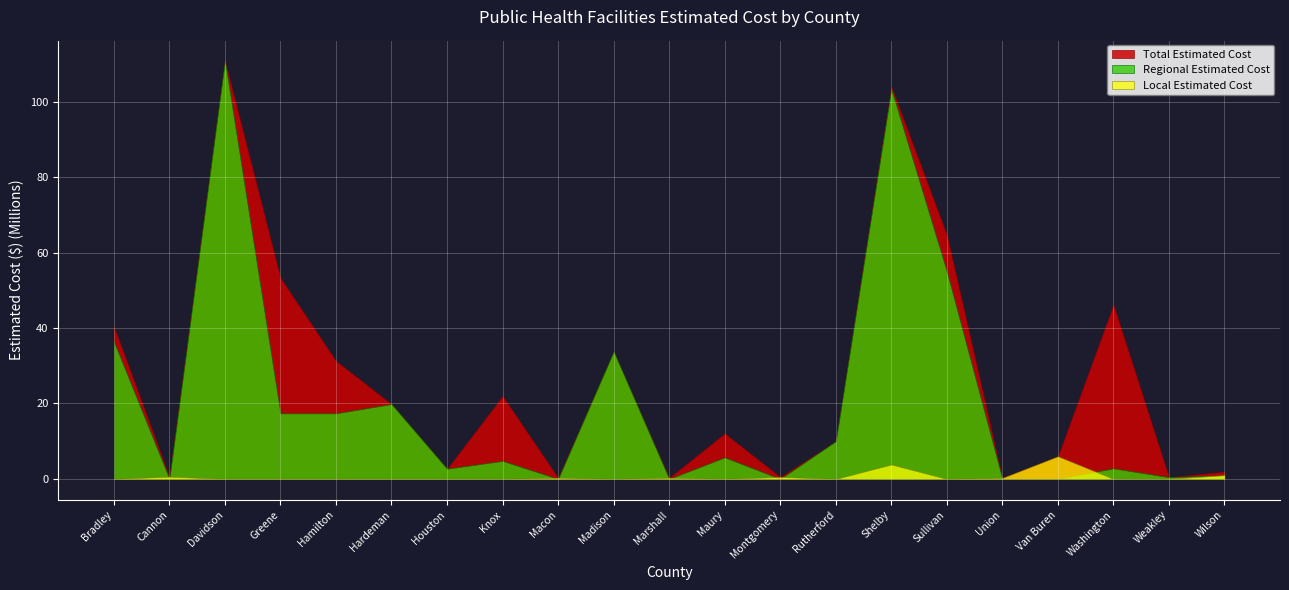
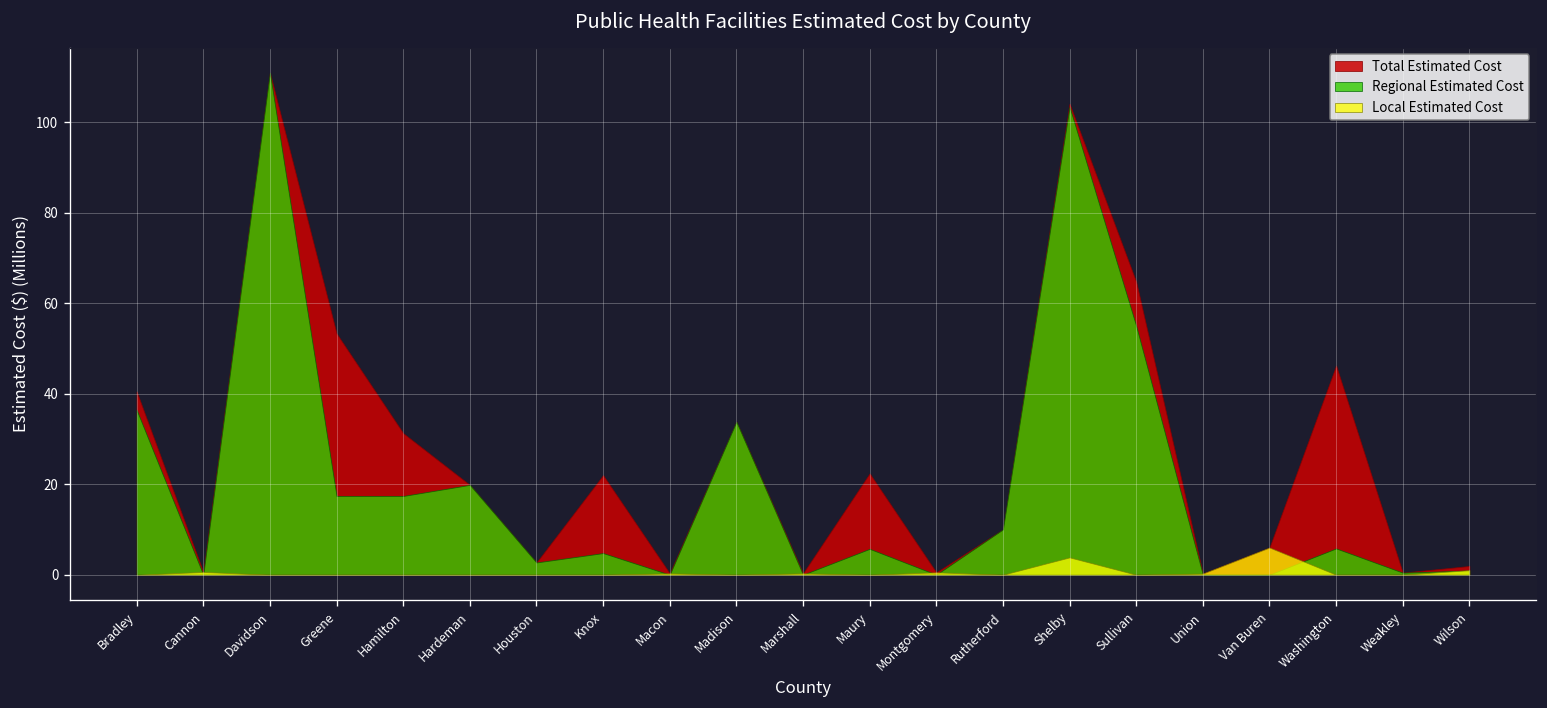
  {
    "Total Estimated Cost": {
      "Bradley": 41,
      "Greene": 53,
      "Hamilton": 31,
      "Knox": 22,
-     "Maury": 12,
+     "Maury": 22,
      "Shelby": 104,
      "Sullivan": 65,
      "Washington": 46,
      "Wilson": 2
    },
    "Regional Estimated Cost": {
      "Bradley": 36,
      "Greene": 17,
      "Hamilton": 17,
      "Knox": 5,
      "Maury": 6,
      "Shelby": 103,
      "Sullivan": 55,
      "Van Buren": 0,
-     "Washington": 3
+     "Washington": 6
    },
    "Local Estimated Cost": {
      "Bradley": 0,
      "Davidson": 0,
      "Greene": 0,
      "Hamilton": 0,
      "Hardeman": 0,
      "Houston": 0,
      "Knox": 0,
      "Madison": 0,
      "Maury": 0,
      "Rutherford": 0,
      "Shelby": 4,
      "Sullivan": 0,
      "Washington": 0
    }
  }
